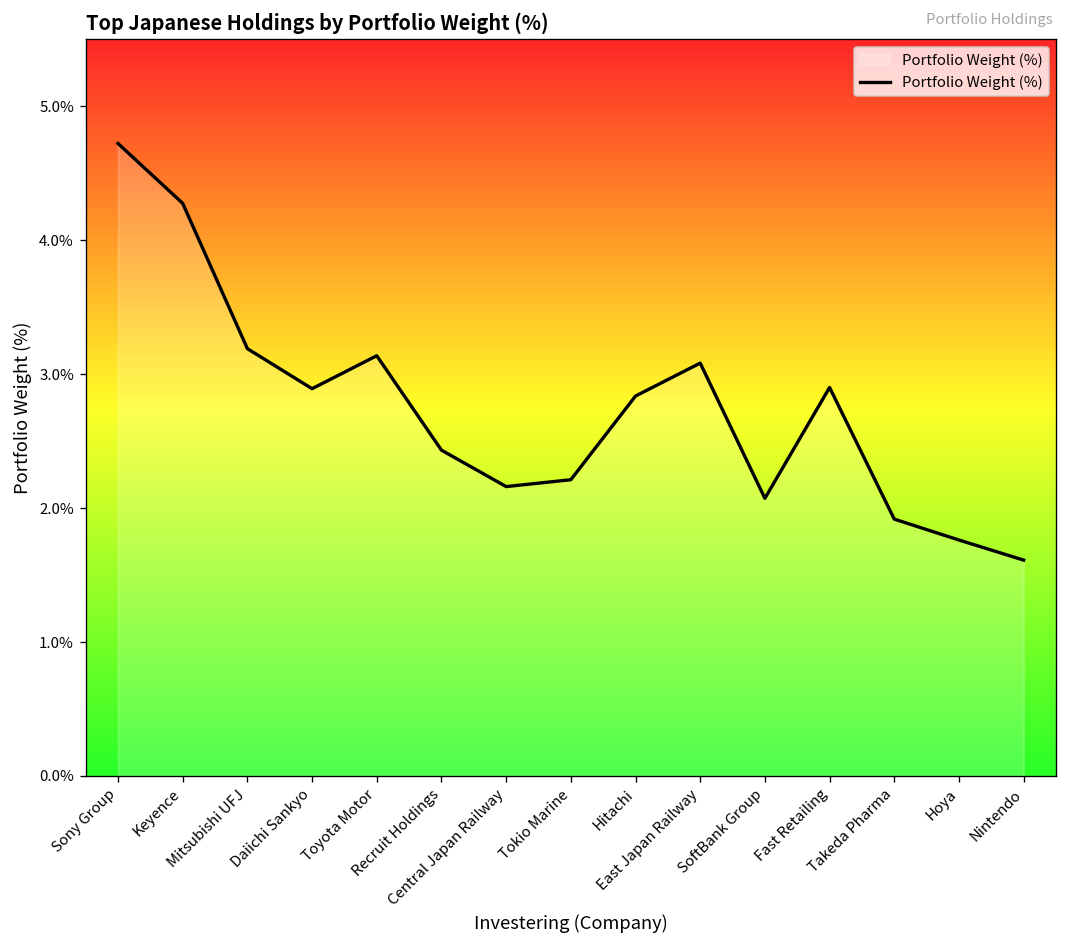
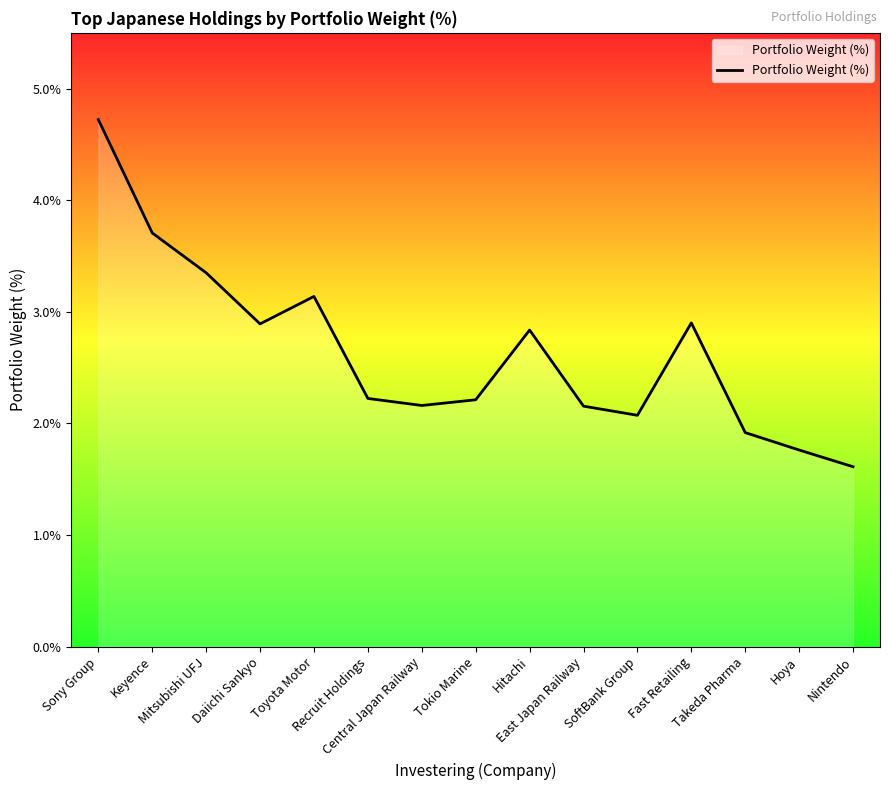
  {
    "Sony Group": "4.72%",
-   "Keyence": "4.28%",
-   "Mitsubishi UFJ": "3.19%",
+   "Keyence": "3.71%",
+   "Mitsubishi UFJ": "3.35%",
    "Daiichi Sankyo": "2.89%",
    "Toyota Motor": "3.14%",
-   "Recruit Holdings": "2.43%",
+   "Recruit Holdings": "2.22%",
    "Central Japan Railway": "2.16%",
    "Tokio Marine": "2.21%",
    "Hitachi": "2.84%",
-   "East Japan Railway": "3.08%",
+   "East Japan Railway": "2.16%",
    "SoftBank Group": "2.07%",
    "Fast Retailing": "2.90%",
    "Takeda Pharma": "1.92%",
    "Hoya": "1.76%",
    "Nintendo": "1.61%"
  }
